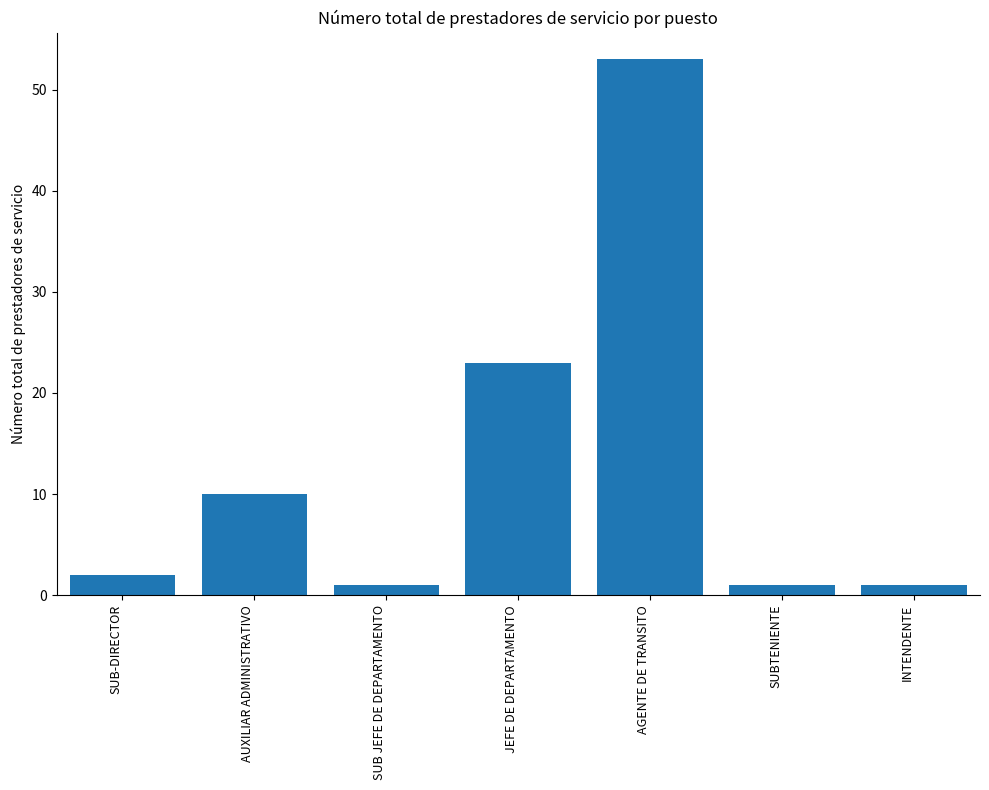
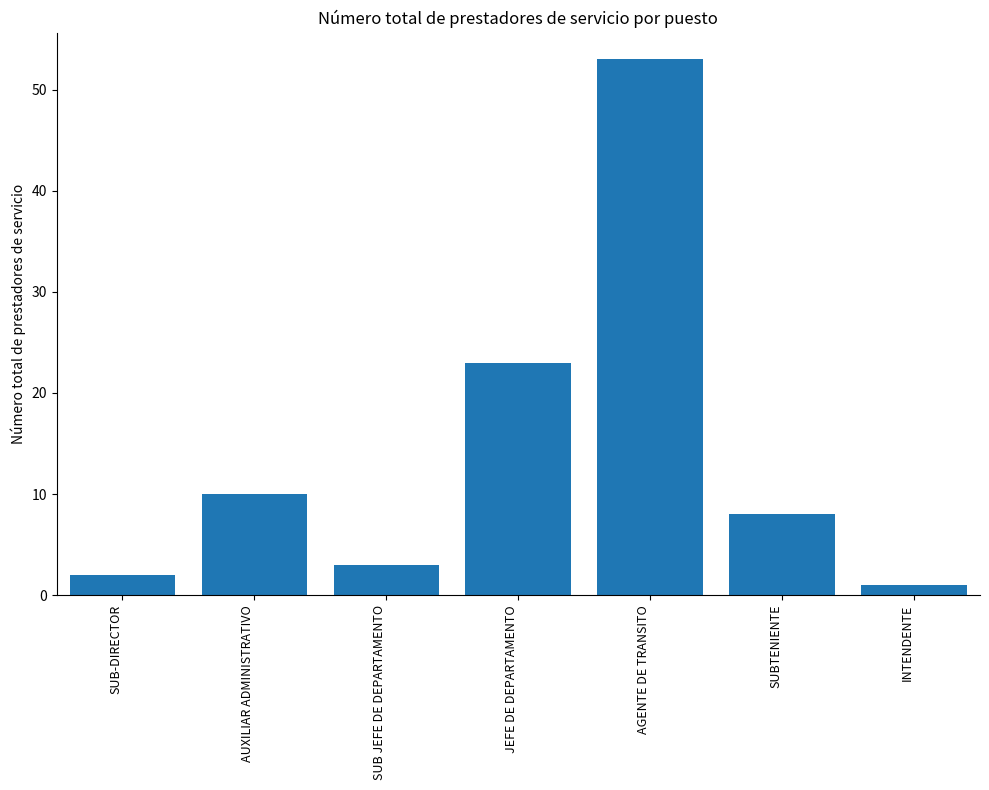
  {
    "SUB-DIRECTOR": 2,
    "AUXILIAR ADMINISTRATIVO": 10,
-   "SUB JEFE DE DEPARTAMENTO": 1,
+   "SUB JEFE DE DEPARTAMENTO": 3,
    "JEFE DE DEPARTAMENTO": 23,
    "AGENTE DE TRANSITO": 53,
-   "SUBTENIENTE": 1,
+   "SUBTENIENTE": 8,
    "INTENDENTE": 1
  }
